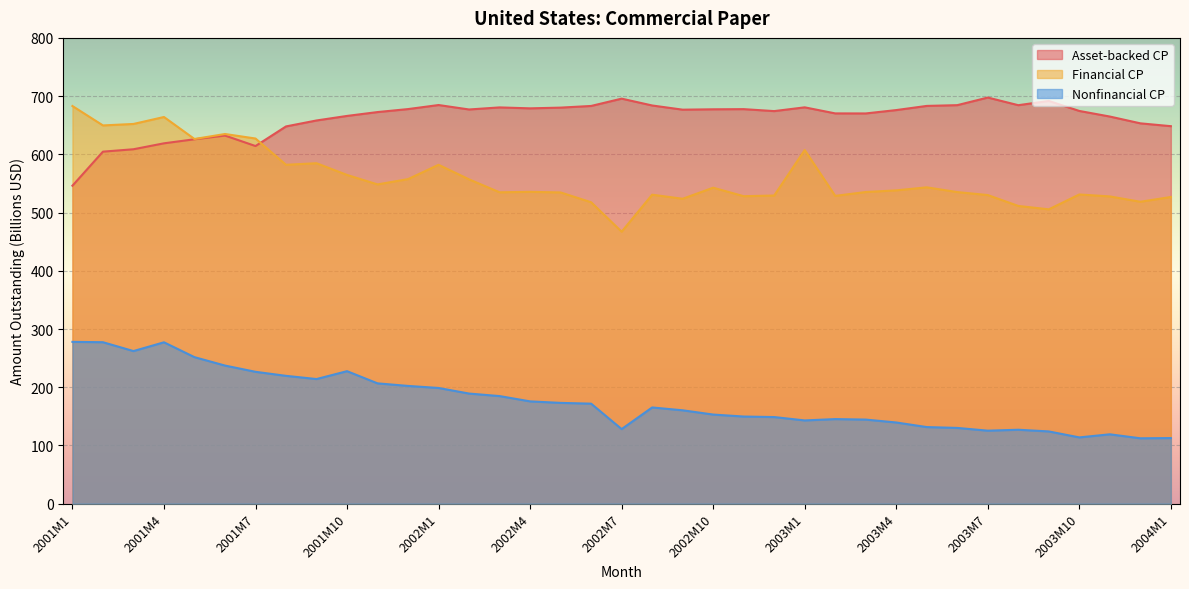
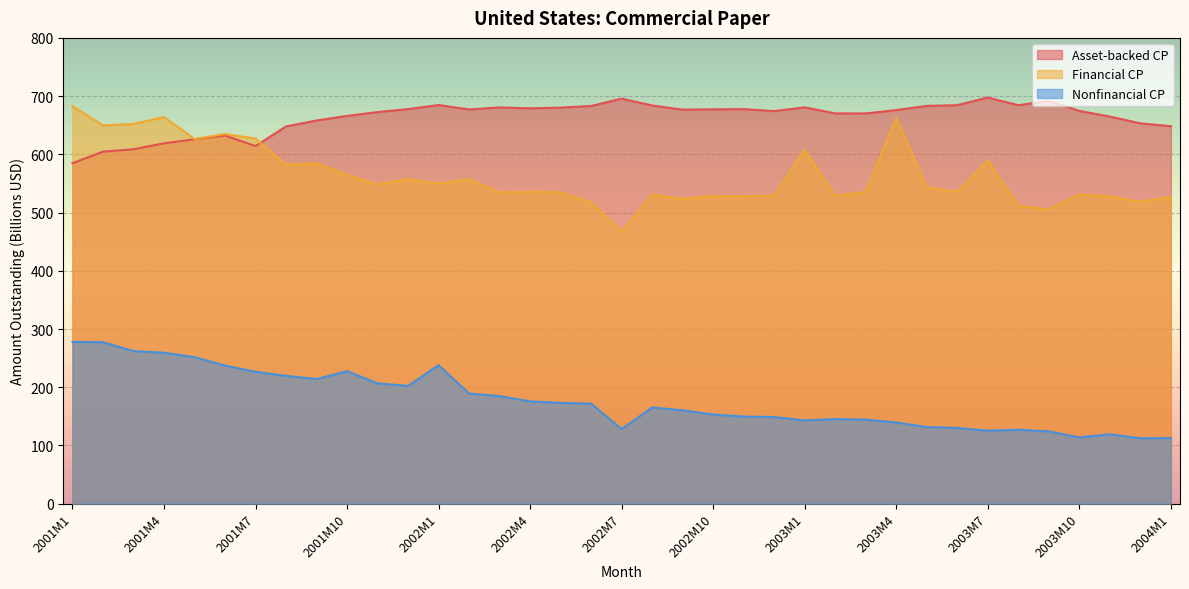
  {
    "Asset-backed CP": {
-     "2001M1": 550,
+     "2001M1": 580,
      "2001M4": 620,
      "2001M7": 610,
      "2001M10": 670,
      "2002M1": 680,
      "2002M4": 680,
      "2002M7": 700,
      "2002M10": 680,
      "2003M1": 680,
      "2003M4": 680,
      "2003M7": 700,
      "2003M10": 670,
      "2004M1": 650
    },
    "Financial CP": {
      "2001M1": 680,
      "2001M4": 660,
      "2001M7": 630,
      "2001M10": 560,
-     "2002M1": 580,
+     "2002M1": 550,
      "2002M4": 540,
      "2002M7": 470,
-     "2002M10": 540,
+     "2002M10": 530,
      "2003M1": 610,
-     "2003M4": 540,
-     "2003M7": 530,
+     "2003M4": 660,
+     "2003M7": 590,
      "2003M10": 530,
      "2004M1": 530
    },
    "Nonfinancial CP": {
      "2001M1": 280,
-     "2001M4": 280,
+     "2001M4": 260,
      "2001M7": 230,
      "2001M10": 230,
-     "2002M1": 200,
+     "2002M1": 240,
      "2002M4": 180,
      "2002M7": 130,
      "2002M10": 150,
      "2003M1": 140,
      "2003M4": 140,
      "2003M7": 130,
      "2003M10": 110,
      "2004M1": 110
    }
  }
